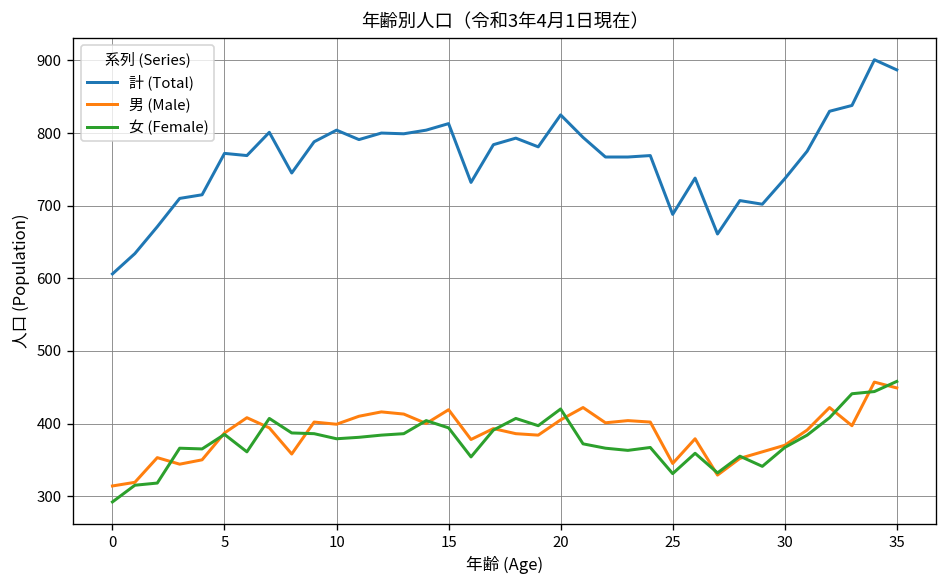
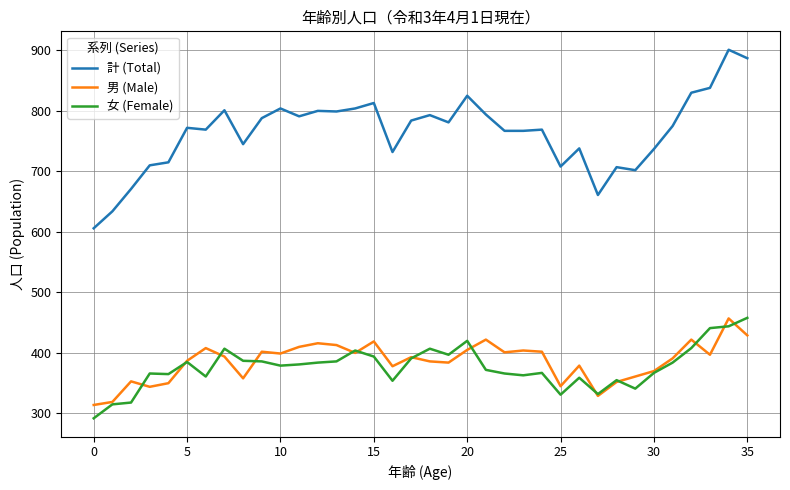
  {
    "計 (Total)": {
      "0": 610,
      "5": 770,
      "10": 800,
      "15": 810,
      "20": 830,
-     "25": 690,
+     "25": 710,
      "30": 740,
      "35": 890
    },
    "男 (Male)": {
      "0": 310,
      "10": 400,
      "15": 420,
      "20": 410,
      "25": 350,
-     "35": 450
+     "35": 430
    },
    "女 (Female)": {
      "0": 290,
      "10": 380,
      "15": 390,
      "20": 420,
      "25": 330,
      "35": 460
    }
  }
